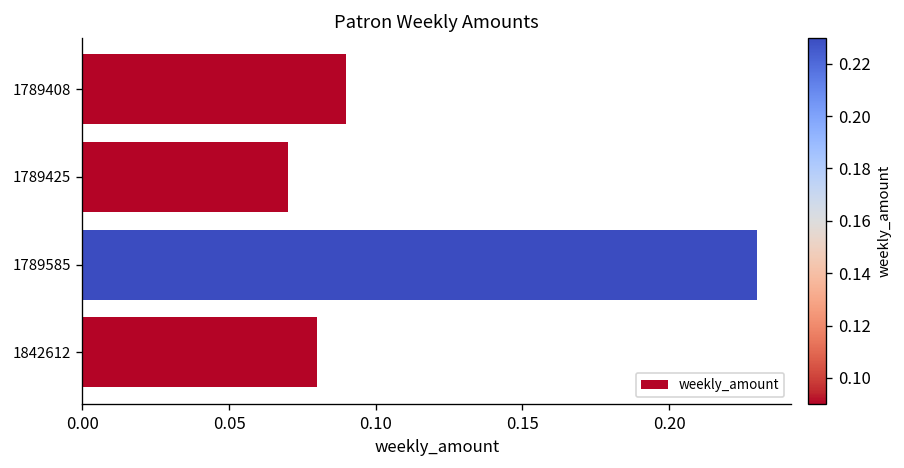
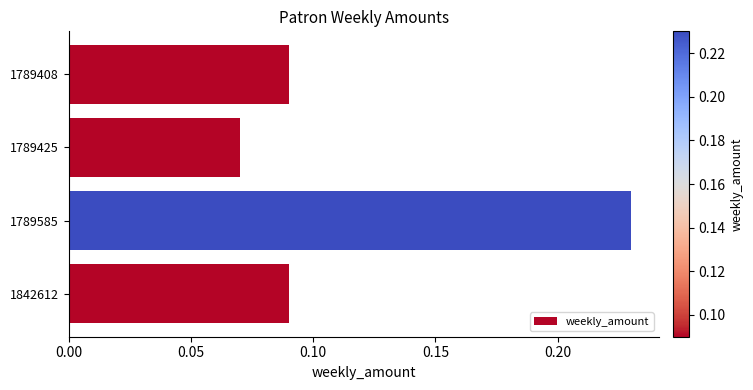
  {
    "1789408": 0.09,
    "1789425": 0.07,
    "1789585": 0.23,
-   "1842612": 0.08
+   "1842612": 0.09
  }
